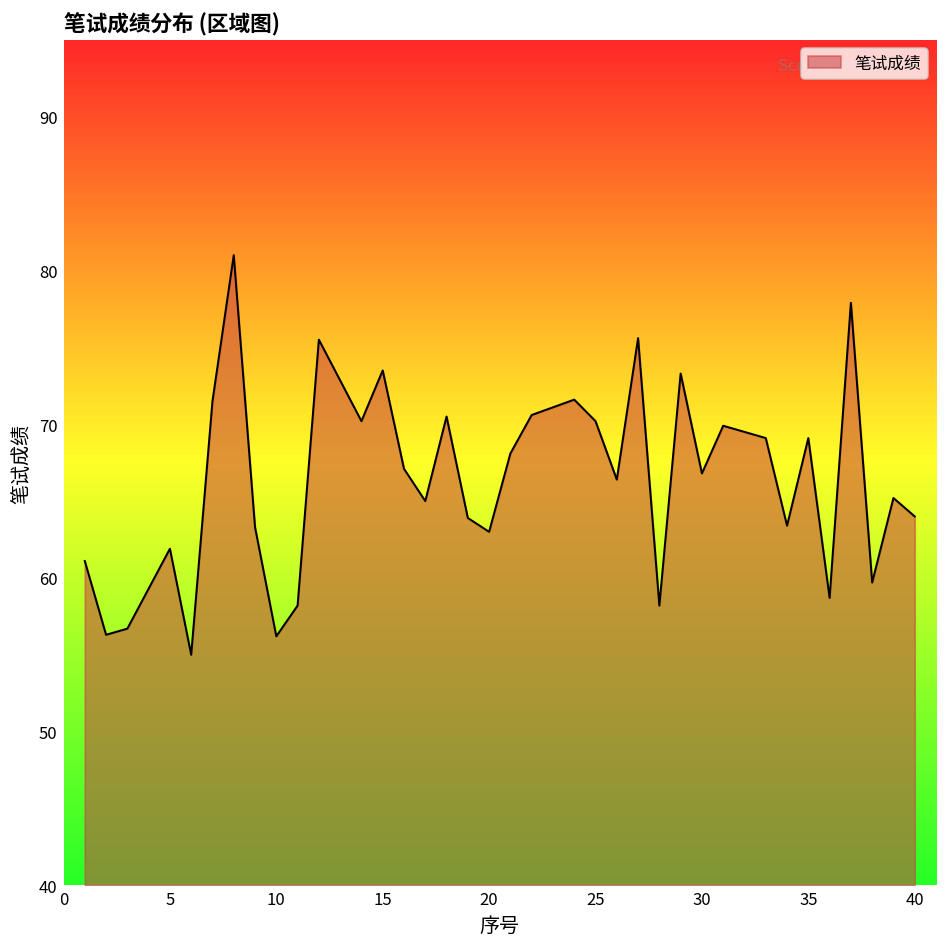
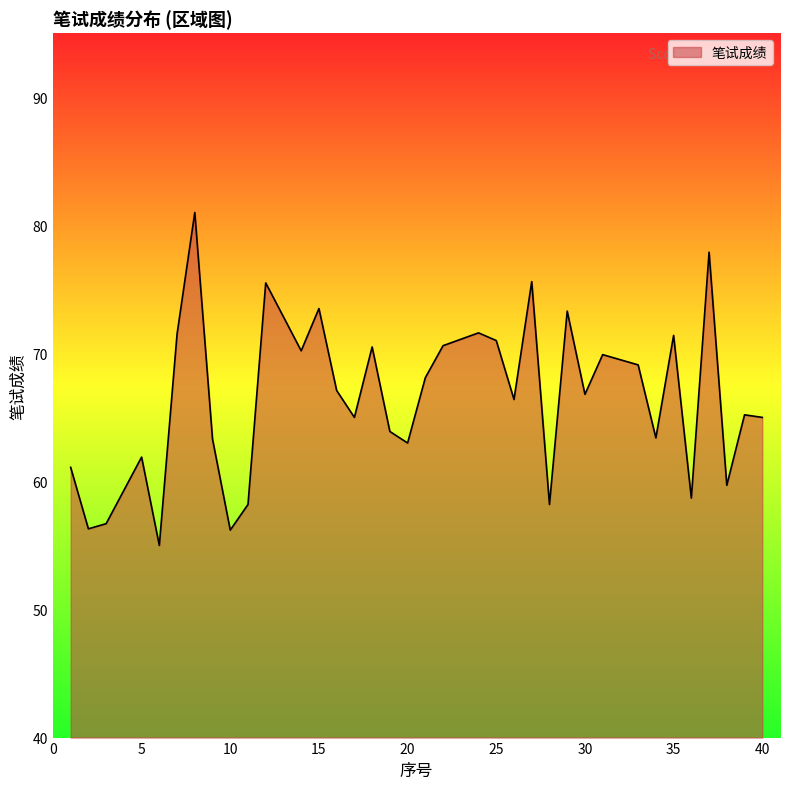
  {
    "5": 61.9,
    "10": 56.2,
    "15": 73.5,
    "20": 63.0,
-   "25": 70.2,
+   "25": 71.0,
    "30": 66.8,
-   "35": 69.1,
-   "40": 64
+   "35": 71.4,
+   "40": 65
  }
